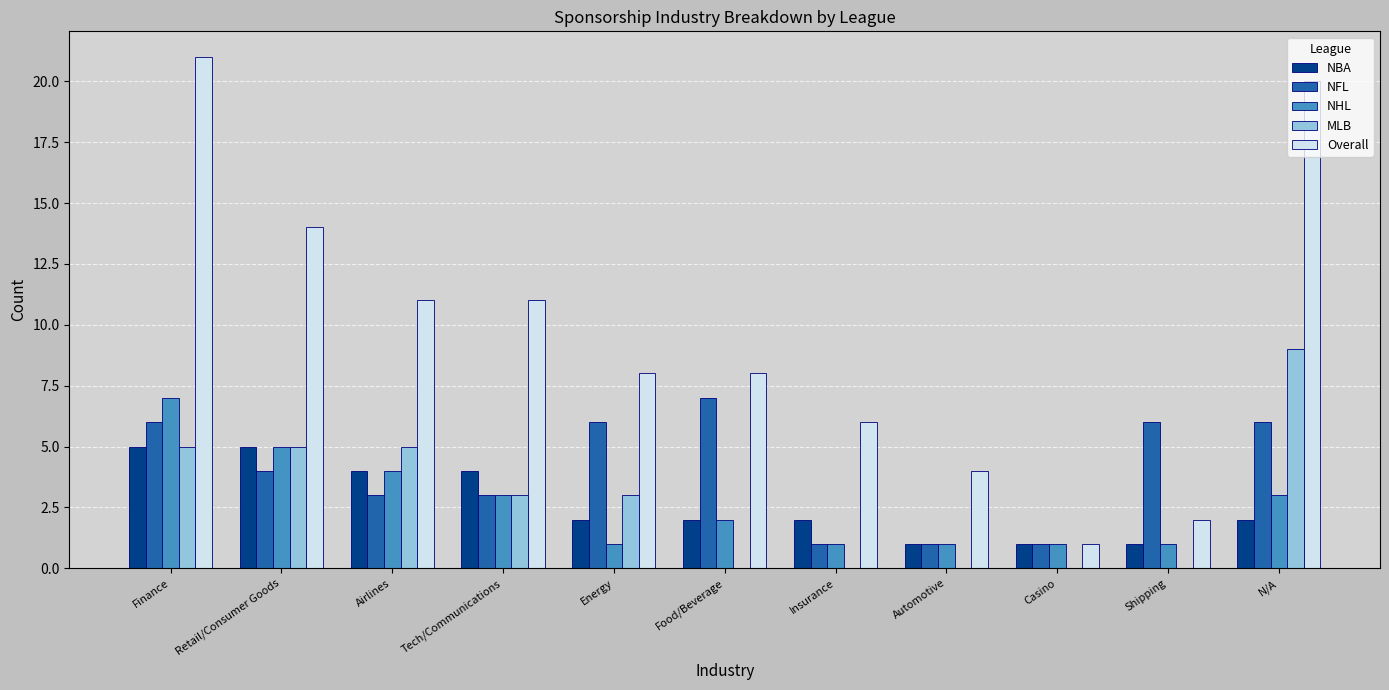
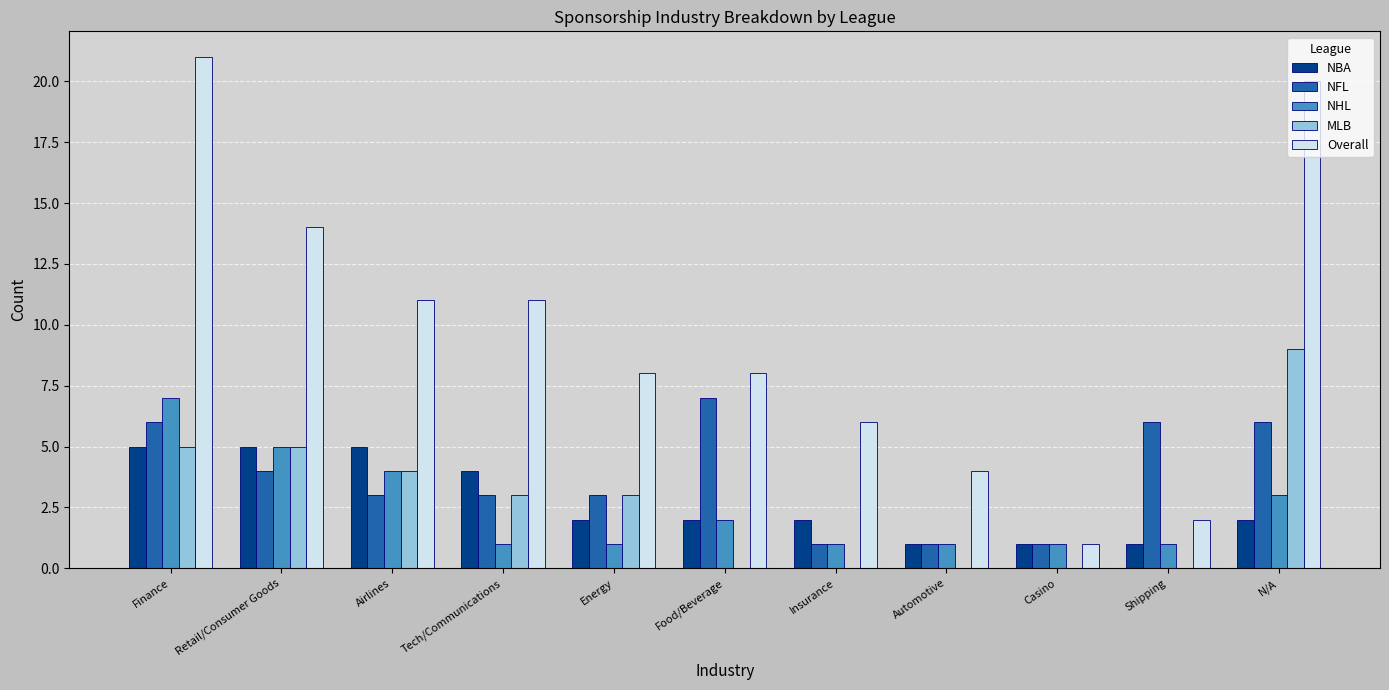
  {
    "NBA": {
      "Finance": 5,
      "Retail/Consumer Goods": 5,
-     "Airlines": 4,
+     "Airlines": 5,
      "Tech/Communications": 4,
      "Energy": 2,
      "Food/Beverage": 2,
      "Insurance": 2,
      "Automotive": 1,
      "Casino": 1,
      "Shipping": 1,
      "N/A": 2
    },
    "NFL": {
      "Finance": 6,
      "Retail/Consumer Goods": 4,
      "Airlines": 3,
      "Tech/Communications": 3,
-     "Energy": 6,
+     "Energy": 3,
      "Food/Beverage": 7,
      "Insurance": 1,
      "Automotive": 1,
      "Casino": 1,
      "Shipping": 6,
      "N/A": 6
    },
    "NHL": {
      "Finance": 7,
      "Retail/Consumer Goods": 5,
      "Airlines": 4,
-     "Tech/Communications": 3,
+     "Tech/Communications": 1,
      "Energy": 1,
      "Food/Beverage": 2,
      "Insurance": 1,
      "Automotive": 1,
      "Casino": 1,
      "Shipping": 1,
      "N/A": 3
    },
    "MLB": {
      "Finance": 5,
      "Retail/Consumer Goods": 5,
-     "Airlines": 5,
+     "Airlines": 4,
      "Tech/Communications": 3,
      "Energy": 3,
      "Food/Beverage": 0,
      "Insurance": 0,
      "Automotive": 0,
      "Casino": 0,
      "Shipping": 0,
      "N/A": 9
    },
    "Overall": {
      "Finance": 21,
      "Retail/Consumer Goods": 14,
      "Airlines": 11,
      "Tech/Communications": 11,
      "Energy": 8,
      "Food/Beverage": 8,
      "Insurance": 6,
      "Automotive": 4,
      "Casino": 1,
      "Shipping": 2
    }
  }
